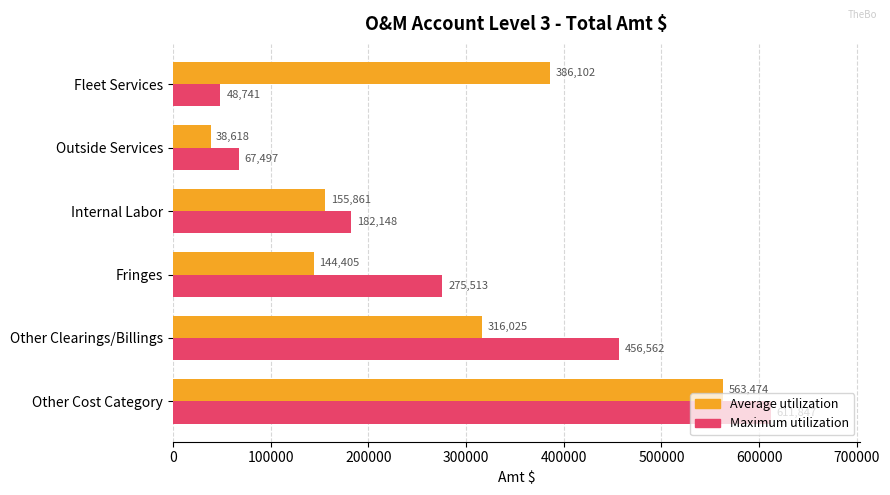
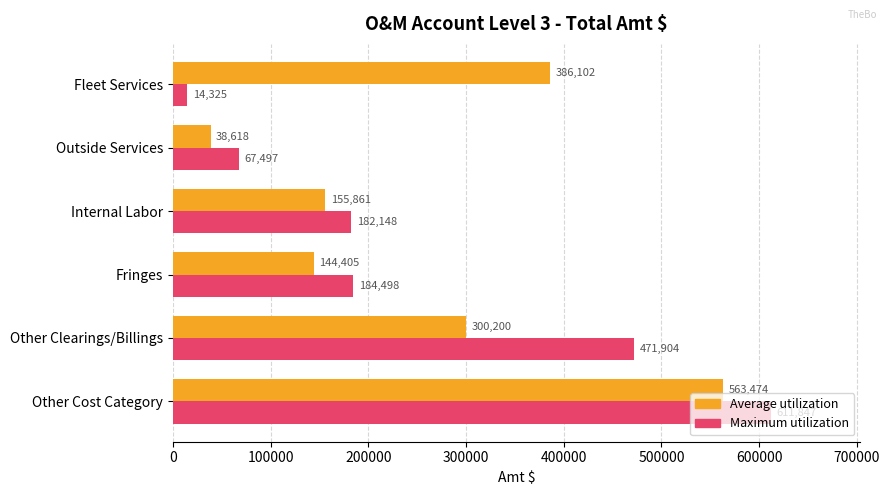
  {
    "Average utilization": {
      "Fleet Services": "386,102",
      "Outside Services": "38,618",
      "Internal Labor": "155,861",
      "Fringes": "144,405",
-     "Other Clearings/Billings": "316,025"
+     "Other Clearings/Billings": "300,200"
    },
    "Maximum utilization": {
-     "Fleet Services": "48,741",
+     "Fleet Services": "14,325",
      "Outside Services": "67,497",
      "Internal Labor": "182,148",
-     "Fringes": "275,513",
-     "Other Clearings/Billings": "456,562"
+     "Fringes": "184,498",
+     "Other Clearings/Billings": "471,904"
    }
  }
